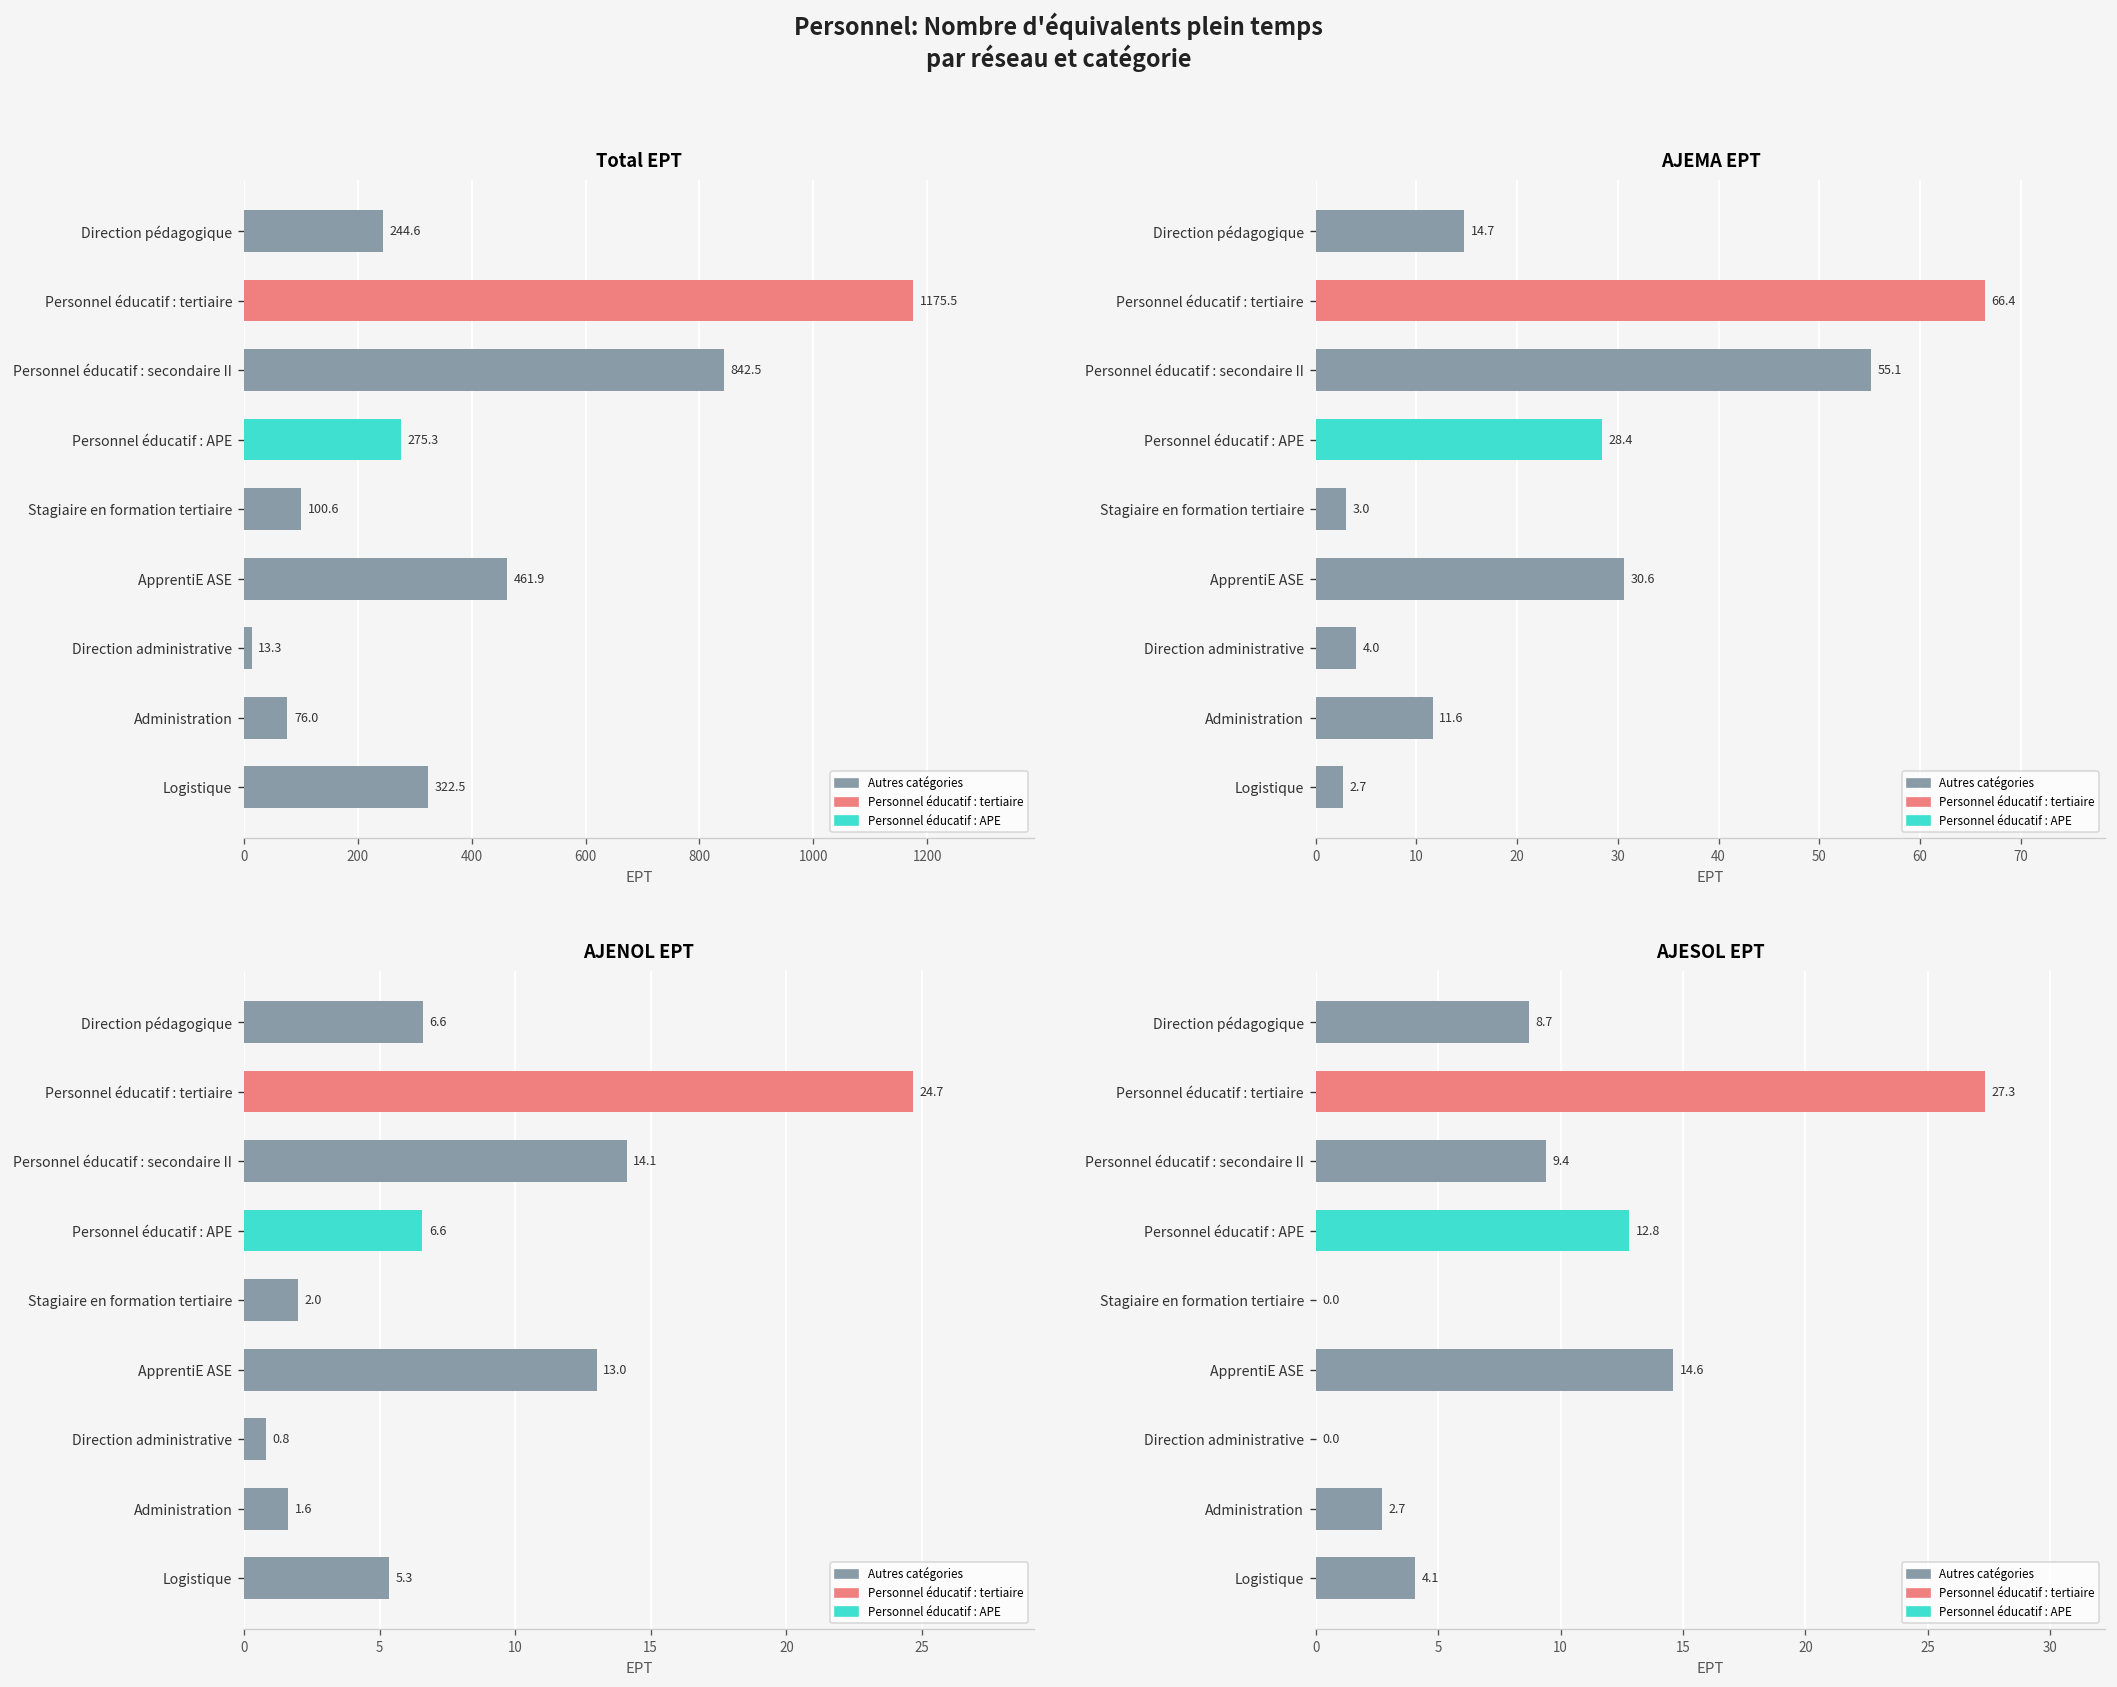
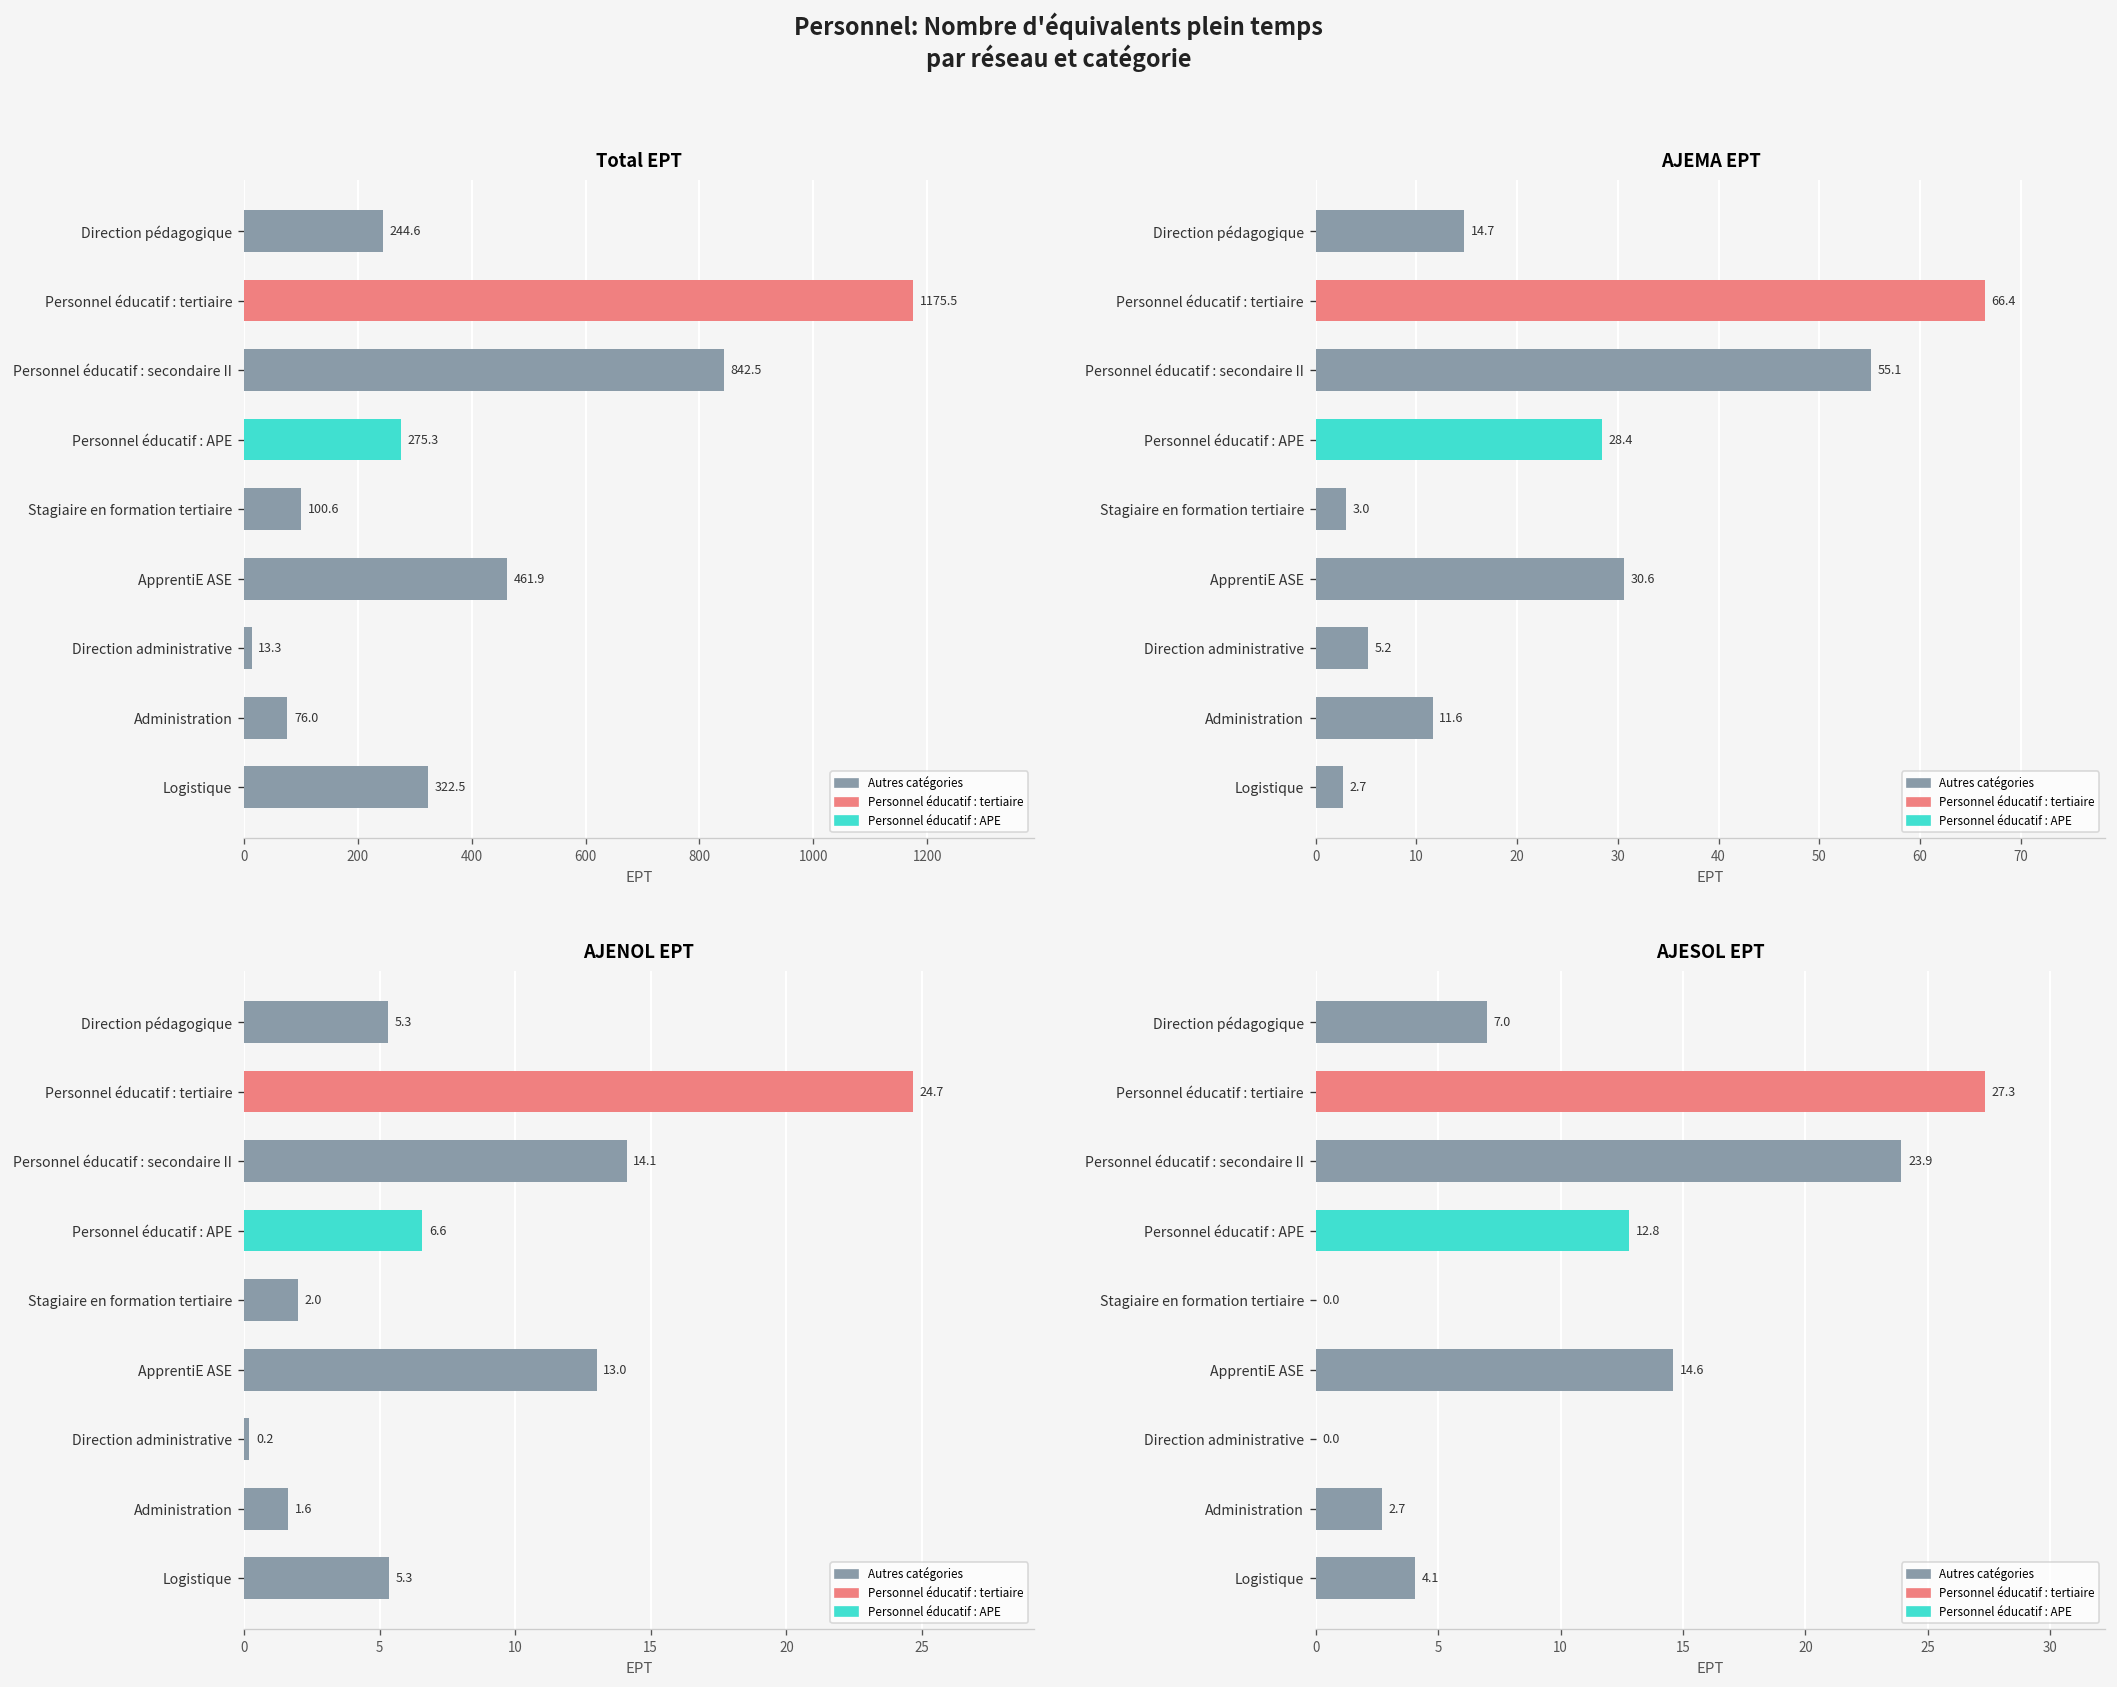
  {
    "Total EPT": {
      "Direction pédagogique": 244.6,
      "Personnel éducatif : tertiaire": 1175.5,
      "Personnel éducatif : secondaire II": 842.5,
      "Personnel éducatif : APE": 275.3,
      "Stagiaire en formation tertiaire": 100.6,
      "ApprentiE ASE": 461.9,
      "Direction administrative": 13.3,
      "Administration": 76.0,
      "Logistique": 322.5
    },
    "AJEMA EPT": {
      "Direction pédagogique": 14.7,
      "Personnel éducatif : tertiaire": 66.4,
      "Personnel éducatif : secondaire II": 55.1,
      "Personnel éducatif : APE": 28.4,
      "Stagiaire en formation tertiaire": 3.0,
      "ApprentiE ASE": 30.6,
-     "Direction administrative": 4.0,
+     "Direction administrative": 5.2,
      "Administration": 11.6,
      "Logistique": 2.7
    },
    "AJENOL EPT": {
-     "Direction pédagogique": 6.6,
+     "Direction pédagogique": 5.3,
      "Personnel éducatif : tertiaire": 24.7,
      "Personnel éducatif : secondaire II": 14.1,
      "Personnel éducatif : APE": 6.6,
      "Stagiaire en formation tertiaire": 2.0,
      "ApprentiE ASE": 13.0,
-     "Direction administrative": 0.8,
+     "Direction administrative": 0.2,
      "Administration": 1.6,
      "Logistique": 5.3
    },
    "AJESOL EPT": {
-     "Direction pédagogique": 8.7,
+     "Direction pédagogique": 7.0,
      "Personnel éducatif : tertiaire": 27.3,
-     "Personnel éducatif : secondaire II": 9.4,
+     "Personnel éducatif : secondaire II": 23.9,
      "Personnel éducatif : APE": 12.8,
      "Stagiaire en formation tertiaire": 0.0,
      "ApprentiE ASE": 14.6,
      "Direction administrative": 0.0,
      "Administration": 2.7,
      "Logistique": 4.1
    }
  }
